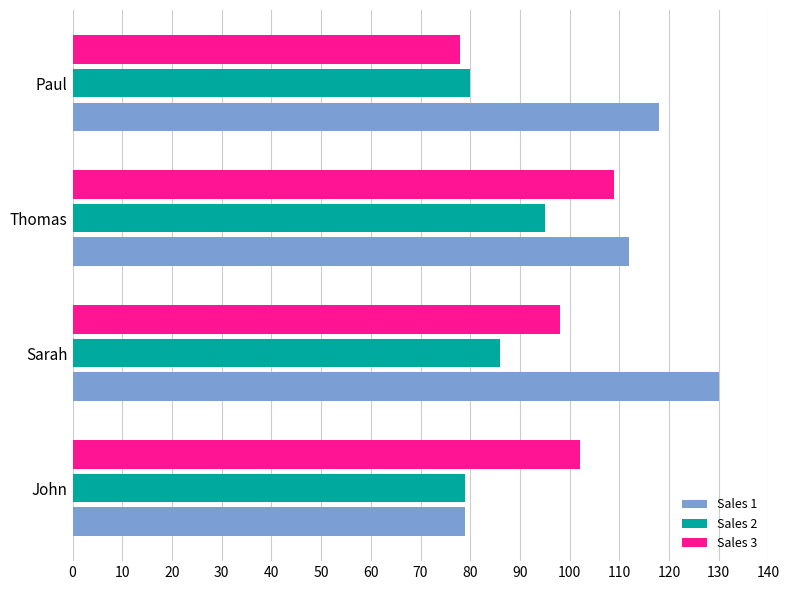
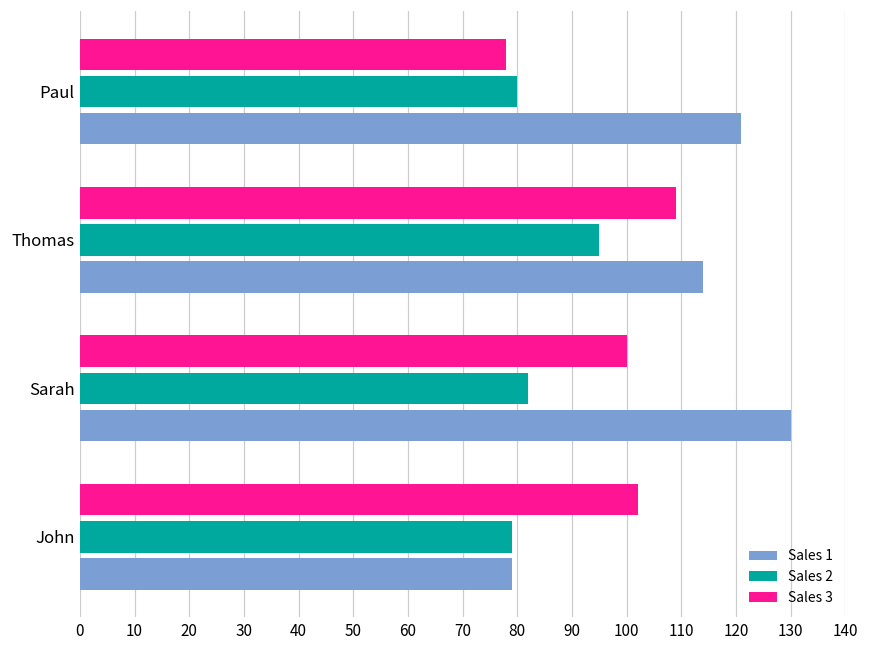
  {
    "Sales 1": {
-     "Paul": 118,
-     "Thomas": 112,
+     "Paul": 121,
+     "Thomas": 114,
      "Sarah": 130,
      "John": 79
    },
    "Sales 2": {
      "Paul": 80,
      "Thomas": 95,
-     "Sarah": 86,
+     "Sarah": 82,
      "John": 79
    },
    "Sales 3": {
      "Paul": 78,
      "Thomas": 109,
-     "Sarah": 98,
+     "Sarah": 100,
      "John": 102
    }
  }
